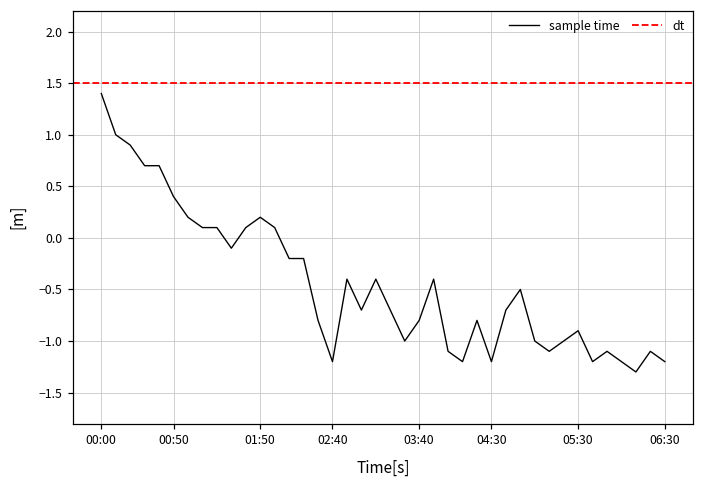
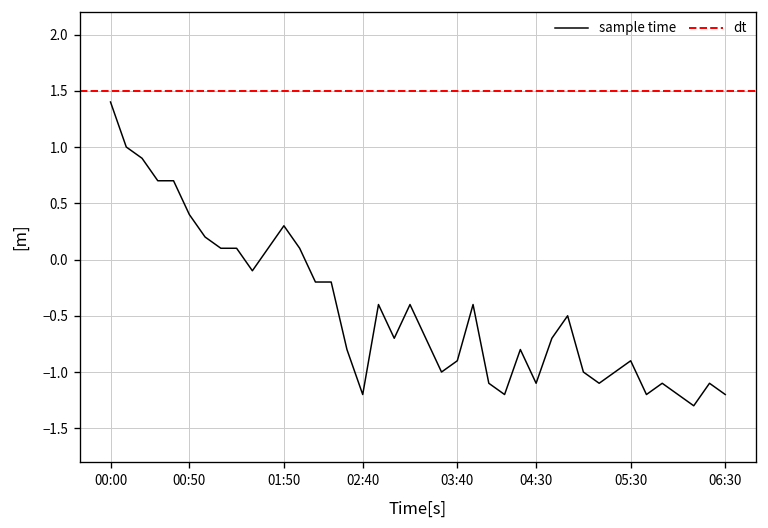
  {
    "00:00": 1.4,
    "00:50": 0.4,
-   "01:50": 0.2,
+   "01:50": 0.3,
    "02:40": -1.2,
-   "03:40": -0.8,
-   "04:30": -1.2,
+   "03:40": -0.9,
+   "04:30": -1.1,
    "05:30": -0.9,
    "06:30": -1.2
  }
